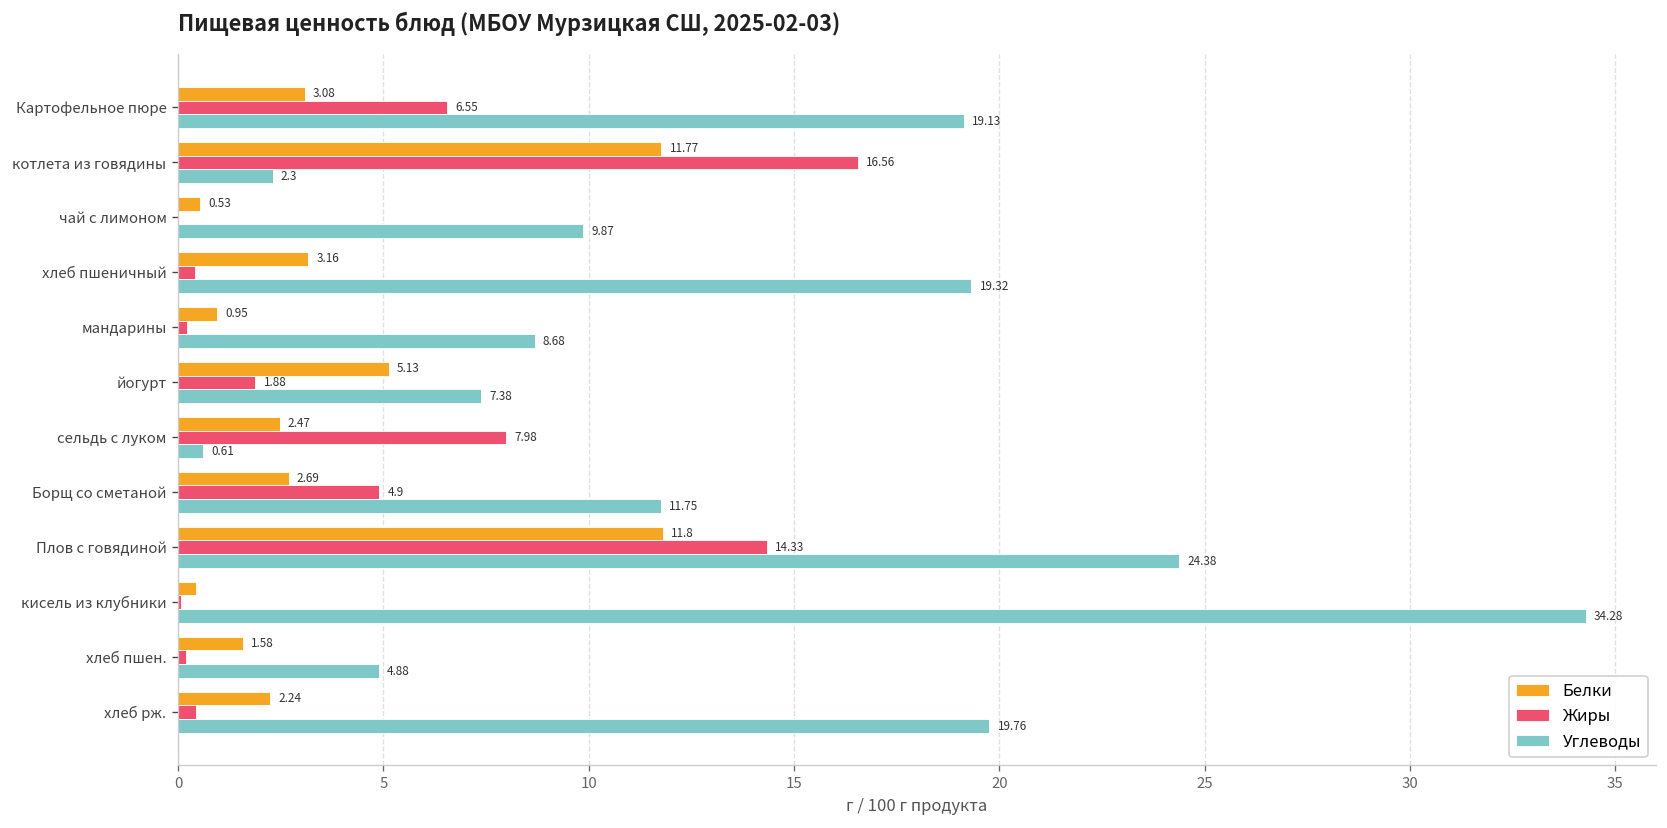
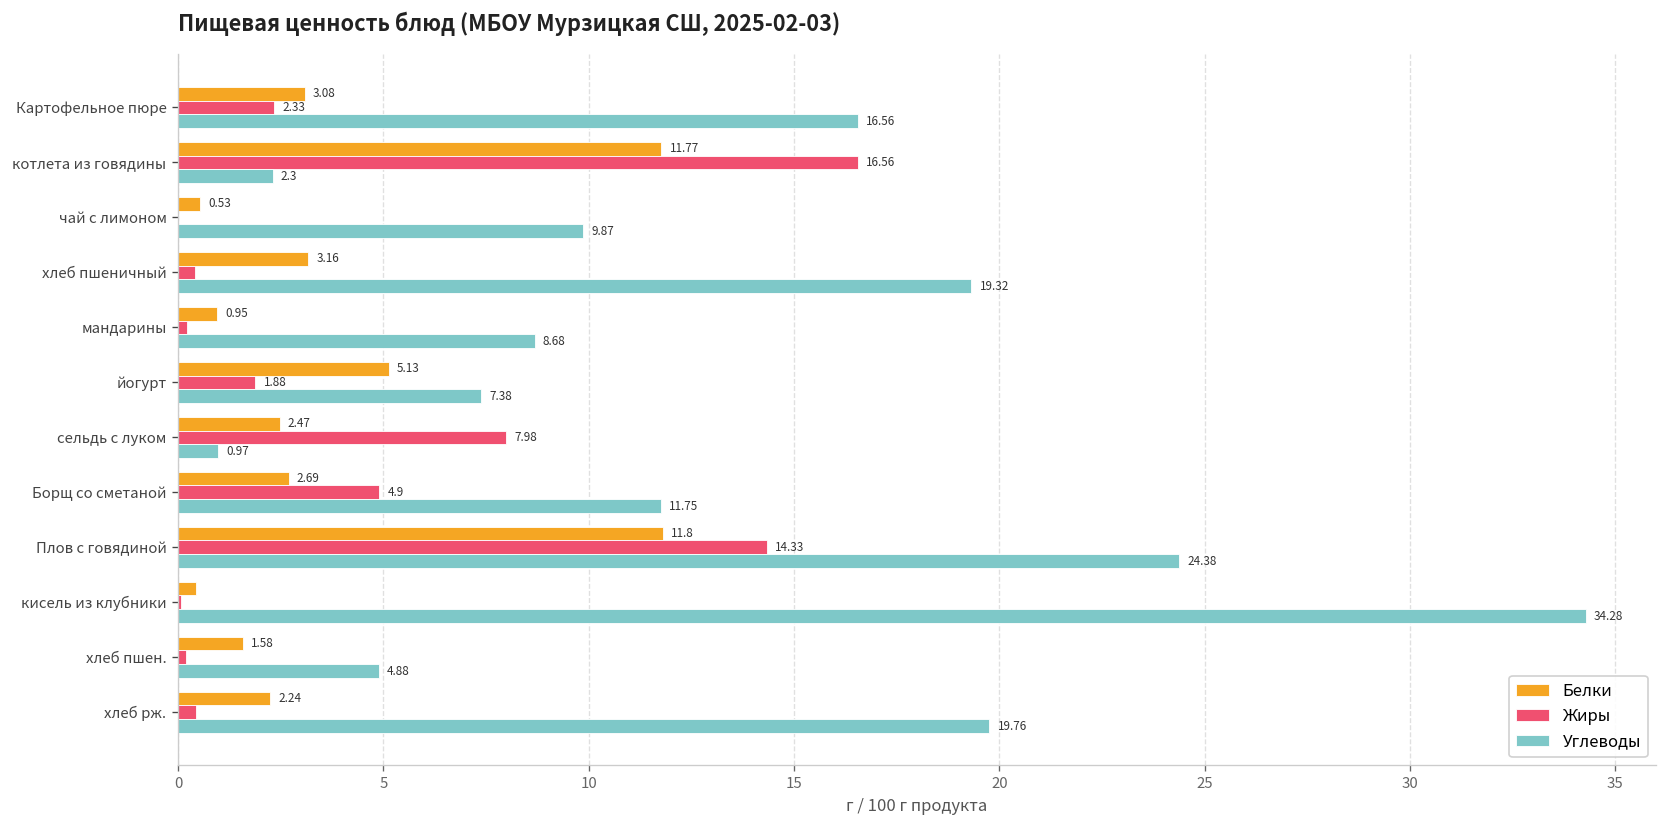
  {
    "Белки": {
      "Картофельное пюре": 3.08,
      "котлета из говядины": 11.77,
      "чай с лимоном": 0.53,
      "хлеб пшеничный": 3.16,
      "мандарины": 0.95,
      "йогурт": 5.13,
      "сельдь с луком": 2.47,
      "Борщ со сметаной": 2.69,
      "Плов с говядиной": 11.8,
      "хлеб пшен.": 1.58,
      "хлеб рж.": 2.24
    },
    "Жиры": {
-     "Картофельное пюре": 6.55,
+     "Картофельное пюре": 2.33,
      "котлета из говядины": 16.56,
      "йогурт": 1.88,
      "сельдь с луком": 7.98,
      "Борщ со сметаной": 4.9,
      "Плов с говядиной": 14.33
    },
    "Углеводы": {
-     "Картофельное пюре": 19.13,
+     "Картофельное пюре": 16.56,
      "котлета из говядины": 2.3,
      "чай с лимоном": 9.87,
      "хлеб пшеничный": 19.32,
      "мандарины": 8.68,
      "йогурт": 7.38,
-     "сельдь с луком": 0.61,
+     "сельдь с луком": 0.97,
      "Борщ со сметаной": 11.75,
      "Плов с говядиной": 24.38,
      "кисель из клубники": 34.28,
      "хлеб пшен.": 4.88,
      "хлеб рж.": 19.76
    }
  }
